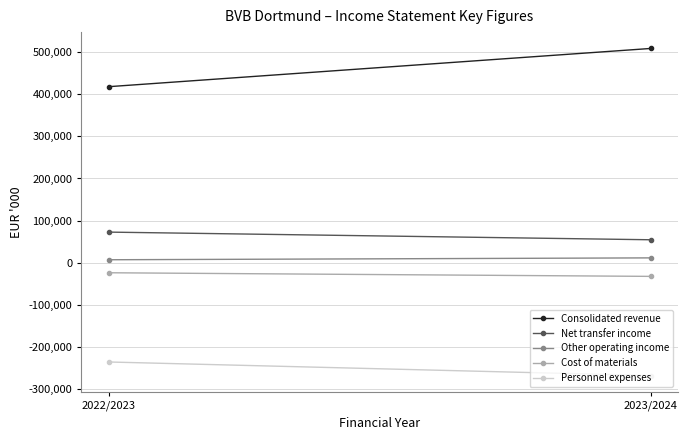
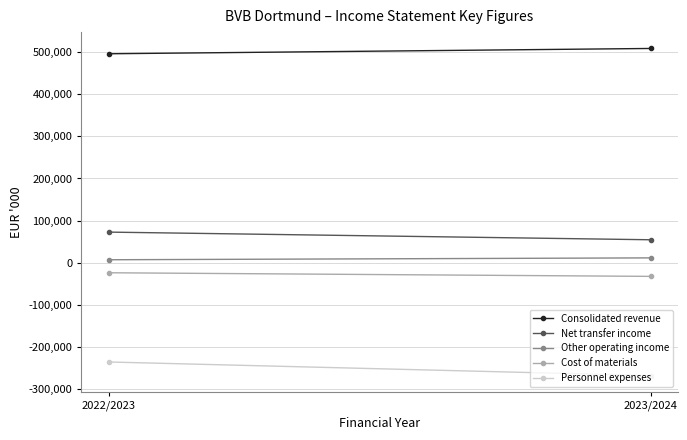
  {
    "Consolidated revenue": {
-     "2022/2023": "420,000",
+     "2022/2023": "500,000",
      "2023/2024": "510,000"
    },
    "Net transfer income": {
      "2022/2023": "70,000",
      "2023/2024": "50,000"
    }
  }
